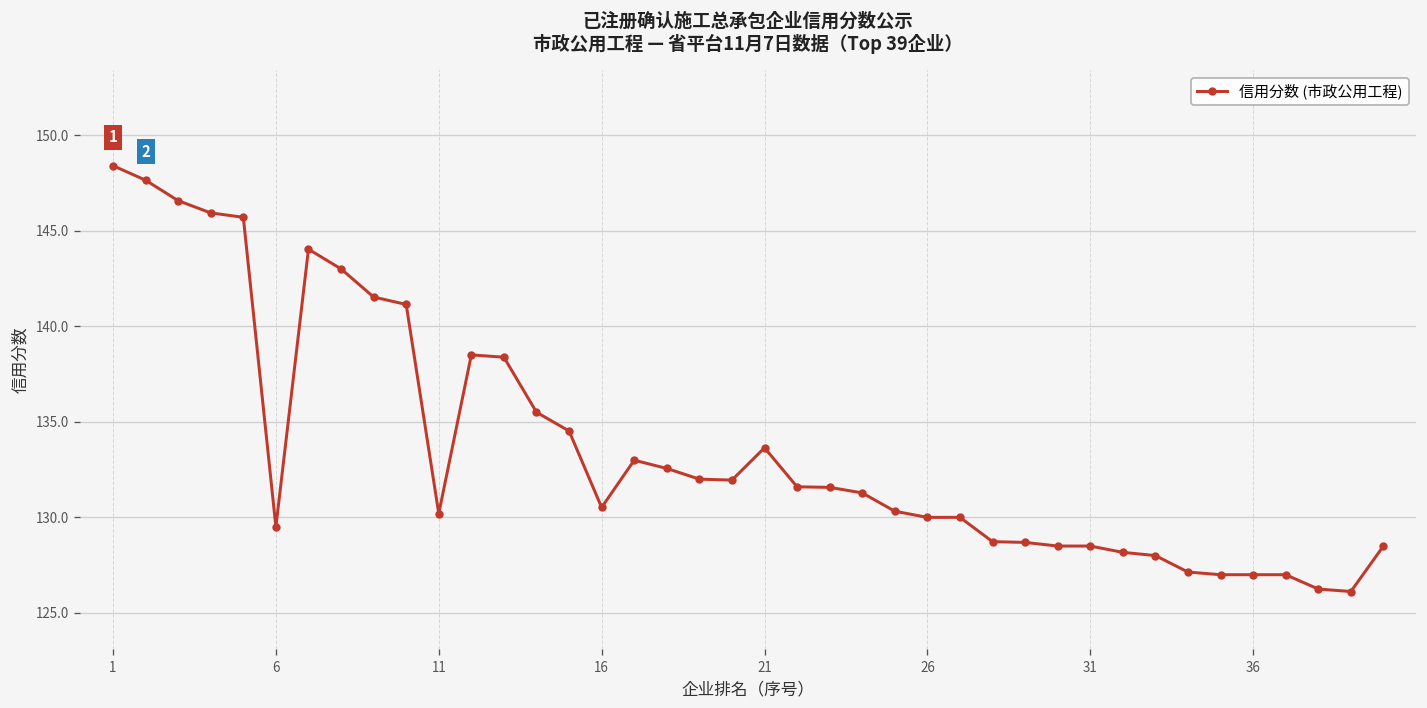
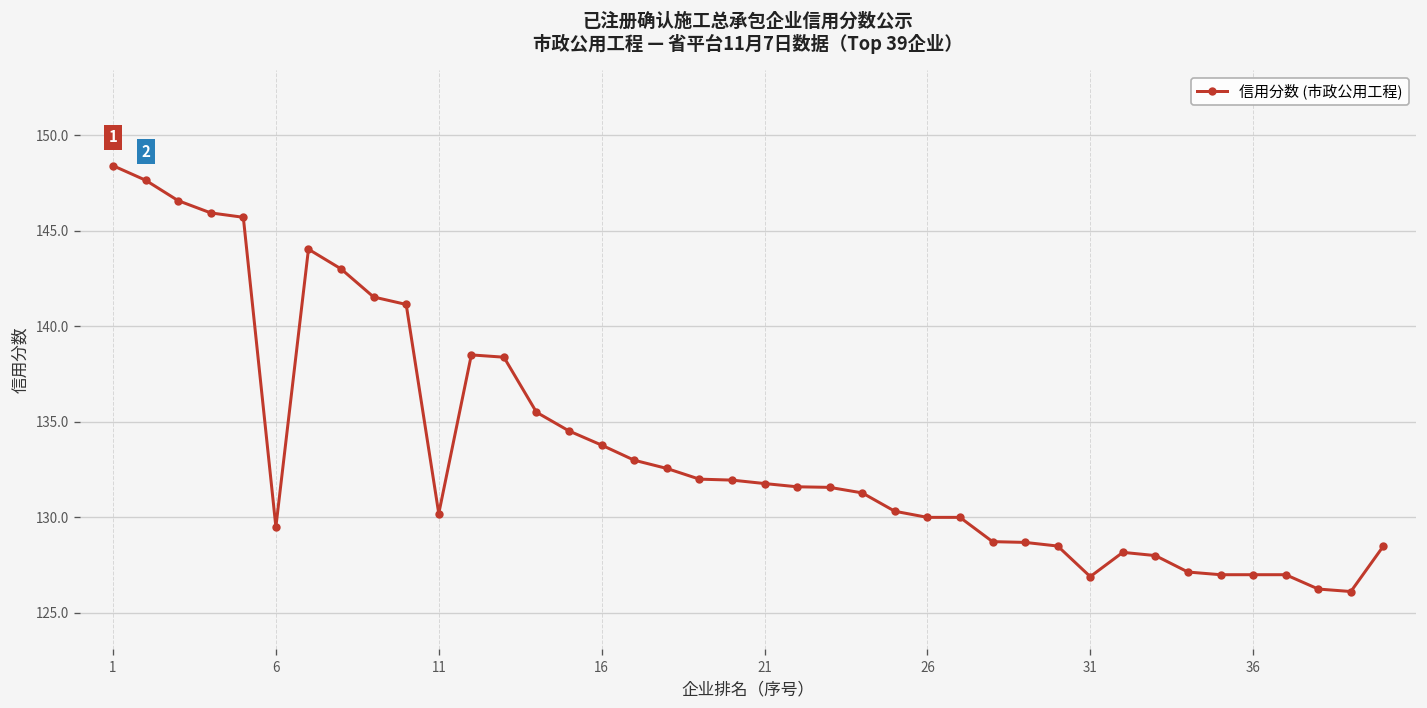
  {
    "6": 129.5,
    "11": 130.2,
-   "16": 130.5,
-   "21": 133.6,
+   "16": 133.8,
+   "21": 131.8,
    "26": 130.0,
-   "31": 128.5,
+   "31": 126.9,
    "36": 127.0
  }
